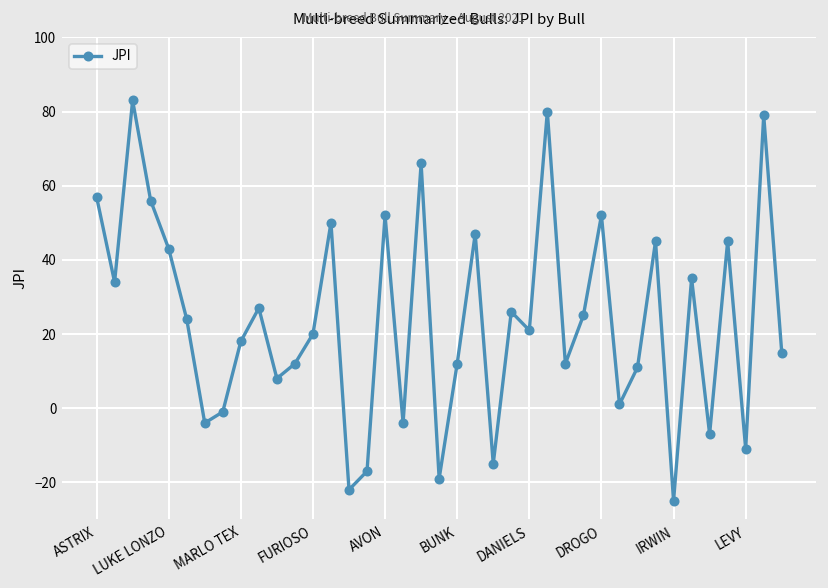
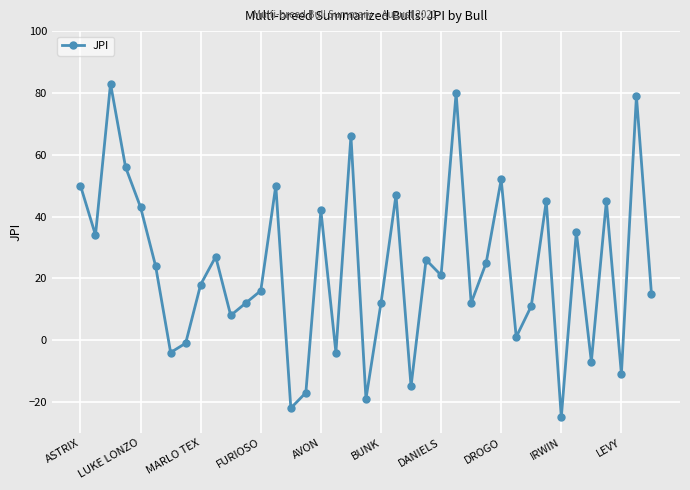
  {
-   "ASTRIX": 57,
+   "ASTRIX": 50,
    "LUKE LONZO": 43,
    "MARLO TEX": 18,
-   "FURIOSO": 20,
-   "AVON": 52,
+   "FURIOSO": 16,
+   "AVON": 42,
    "BUNK": 12,
    "DANIELS": 21,
    "DROGO": 52,
    "IRWIN": -25,
    "LEVY": -11
  }
